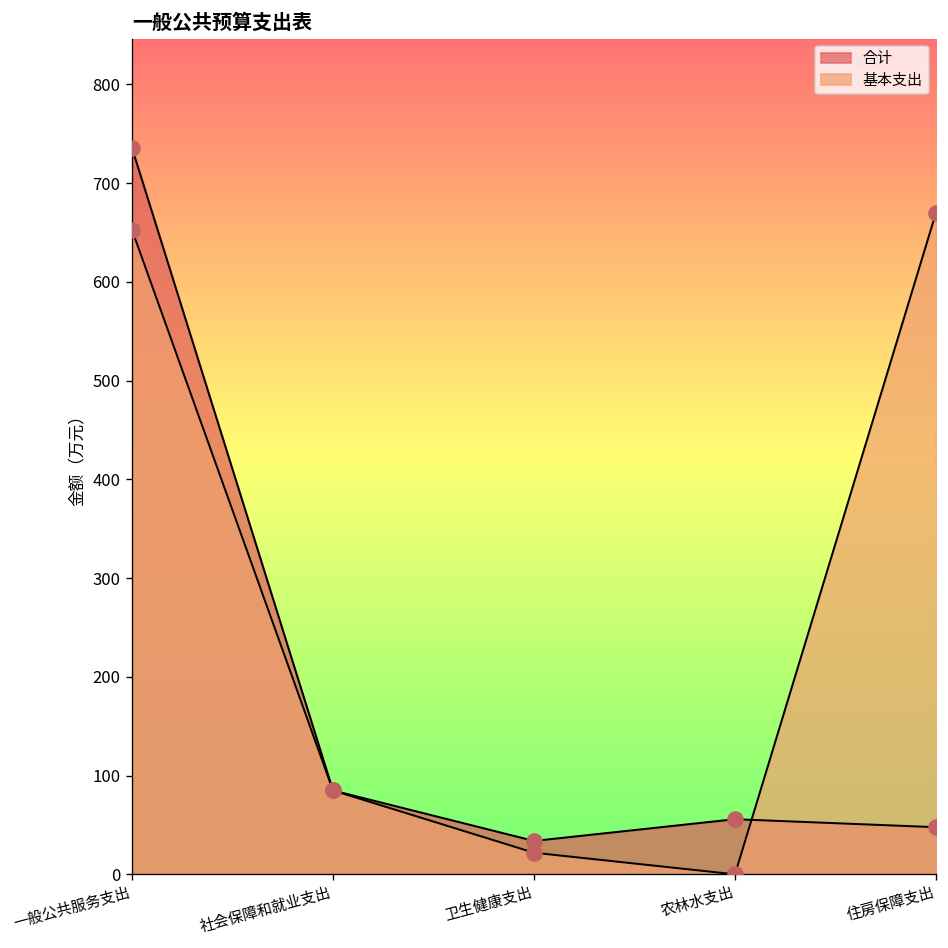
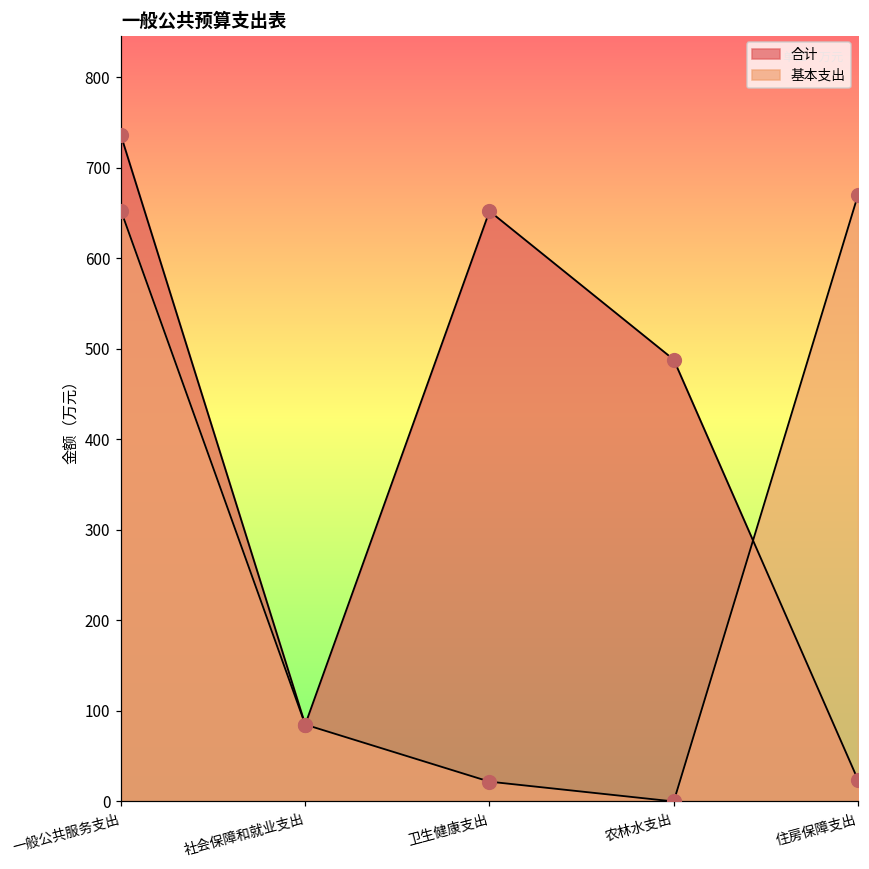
  {
    "合计": {
      "一般公共服务支出": 740,
-     "卫生健康支出": 30,
-     "农林水支出": 60,
-     "住房保障支出": 50
+     "卫生健康支出": 650,
+     "农林水支出": 490,
+     "住房保障支出": 20
    },
    "基本支出": {
      "一般公共服务支出": 650,
      "卫生健康支出": 20,
      "农林水支出": 0,
      "住房保障支出": 670
    }
  }
